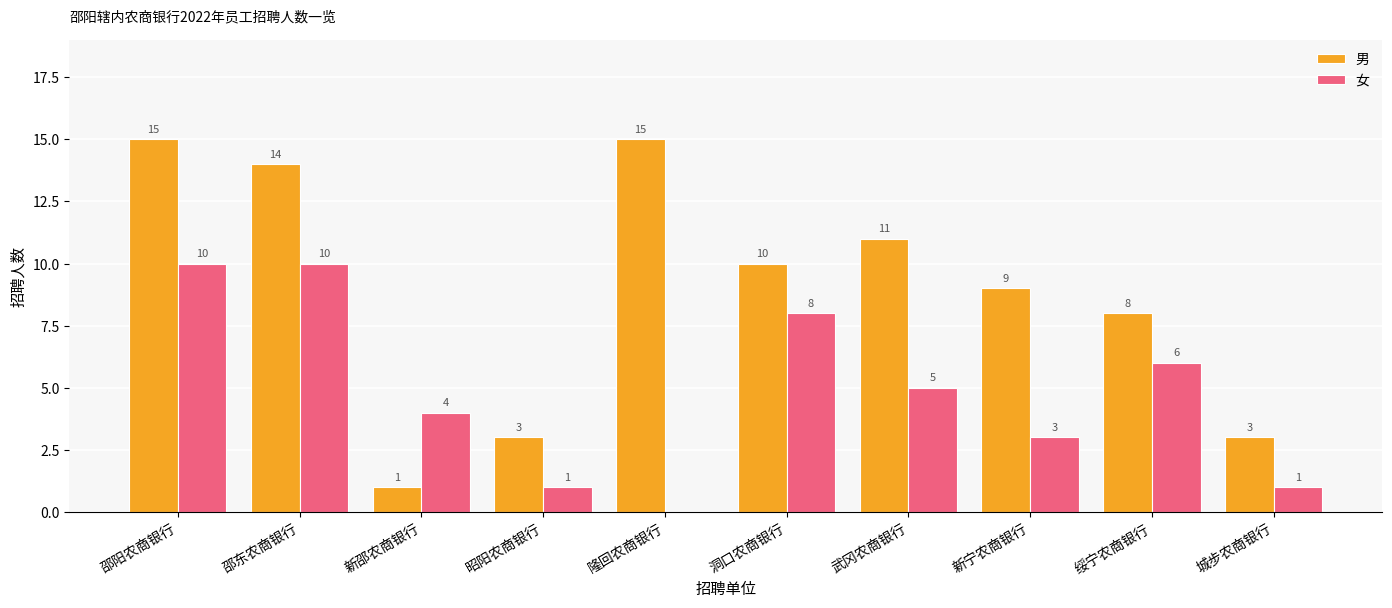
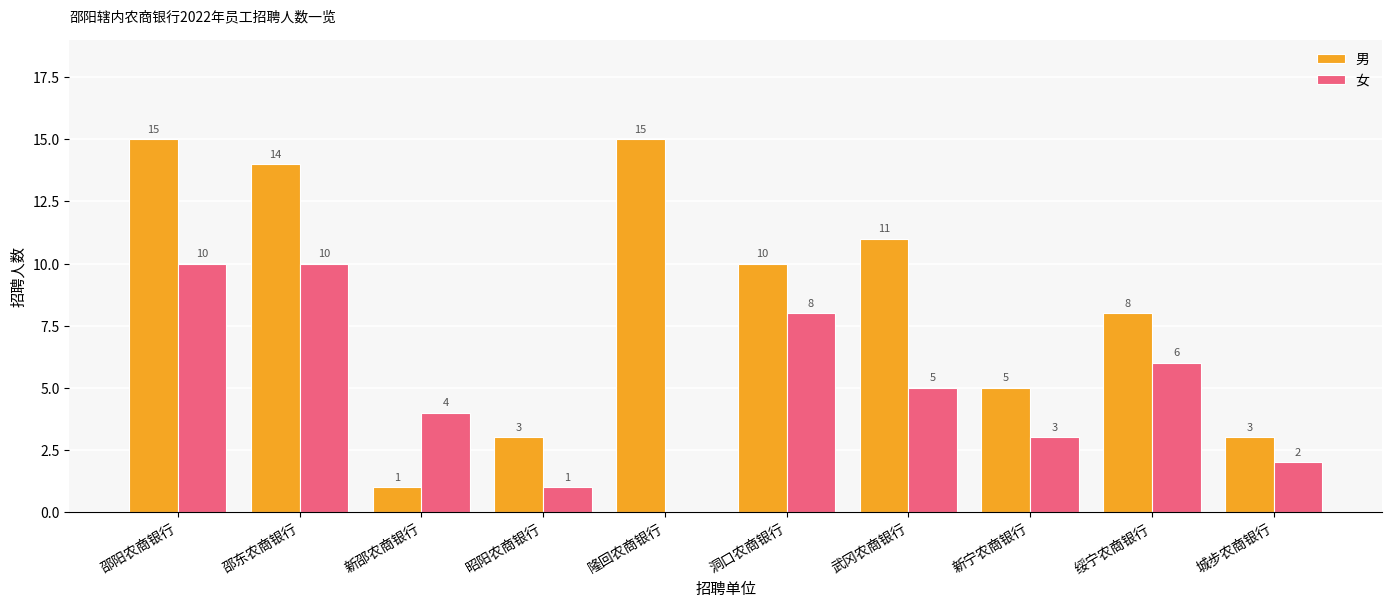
  {
    "男": {
      "邵阳农商银行": 15,
      "邵东农商银行": 14,
      "新邵农商银行": 1,
      "昭阳农商银行": 3,
      "隆回农商银行": 15,
      "洞口农商银行": 10,
      "武冈农商银行": 11,
-     "新宁农商银行": 9,
+     "新宁农商银行": 5,
      "绥宁农商银行": 8,
      "城步农商银行": 3
    },
    "女": {
      "邵阳农商银行": 10,
      "邵东农商银行": 10,
      "新邵农商银行": 4,
      "昭阳农商银行": 1,
      "洞口农商银行": 8,
      "武冈农商银行": 5,
      "新宁农商银行": 3,
      "绥宁农商银行": 6,
-     "城步农商银行": 1
+     "城步农商银行": 2
    }
  }
